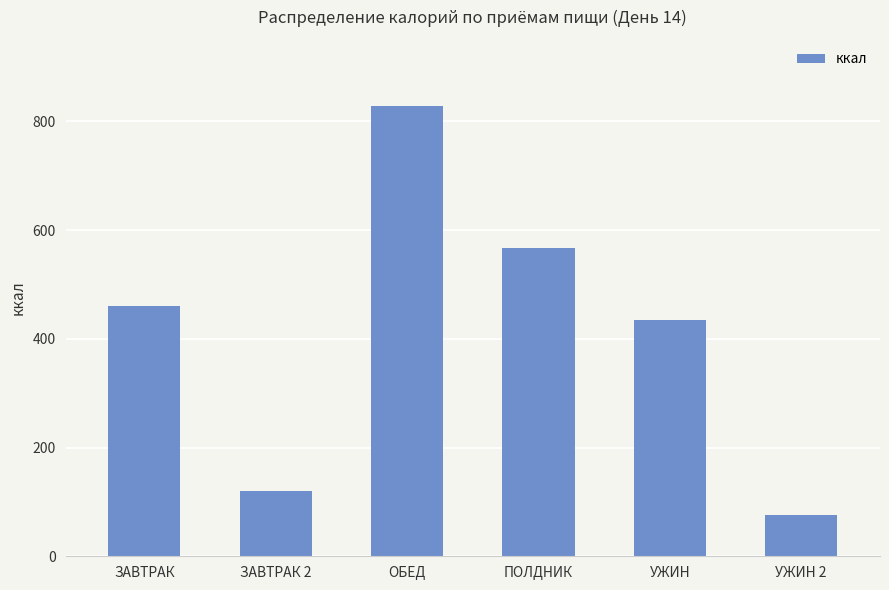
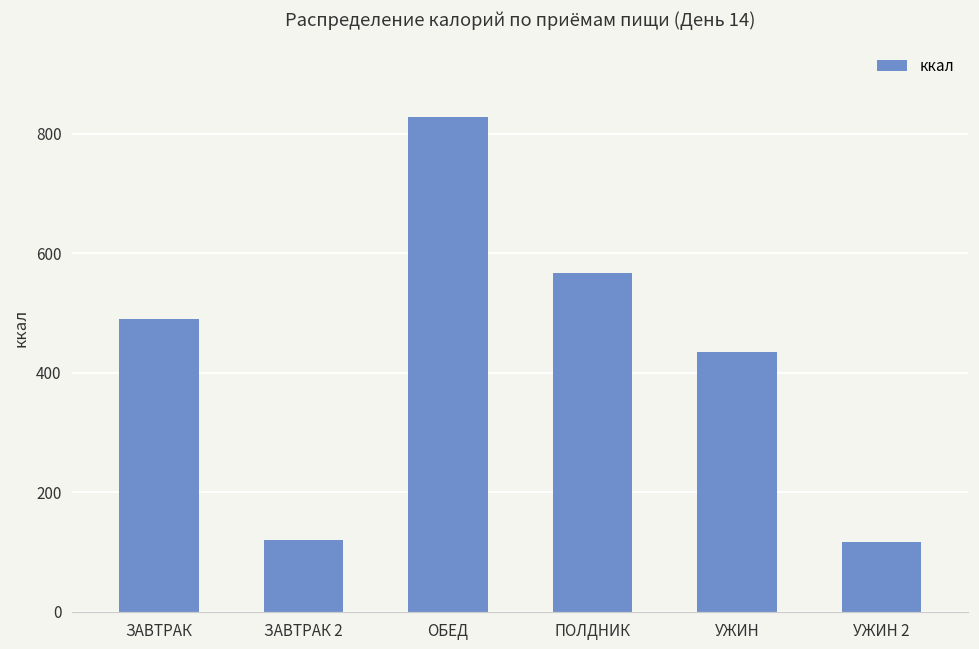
  {
-   "ЗАВТРАК": 460,
+   "ЗАВТРАК": 490,
    "ЗАВТРАК 2": 120,
    "ОБЕД": 830,
    "ПОЛДНИК": 570,
    "УЖИН": 430,
-   "УЖИН 2": 80
+   "УЖИН 2": 120
  }
